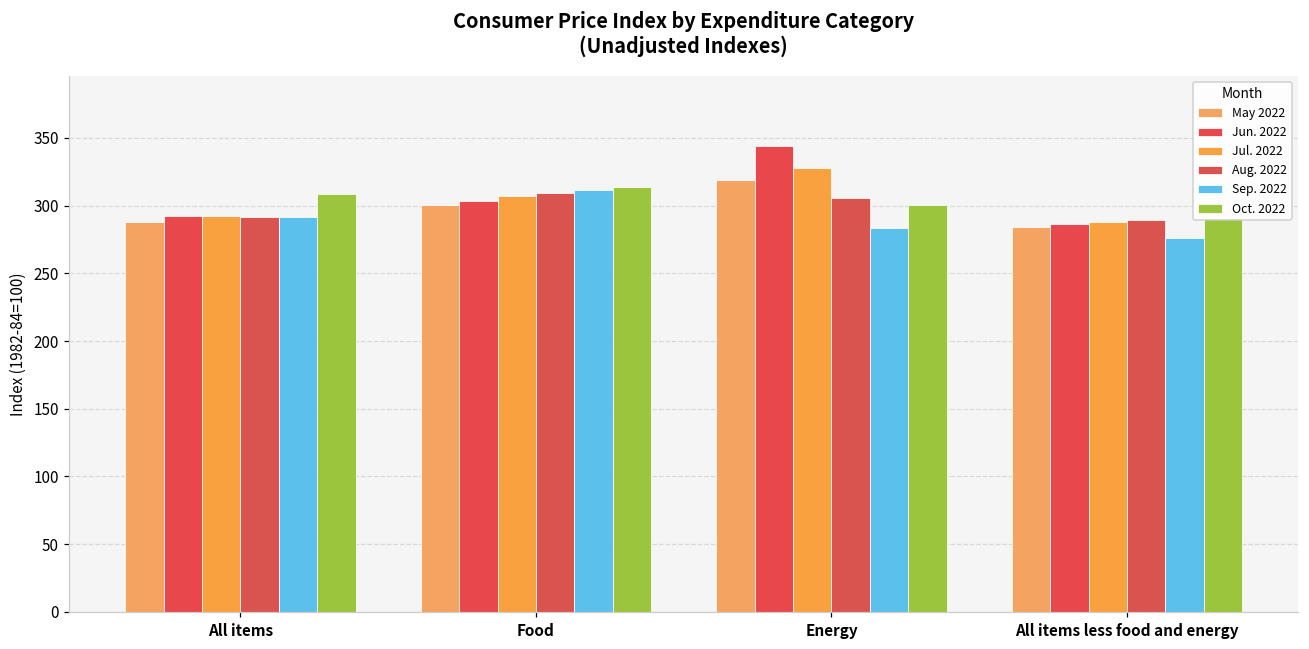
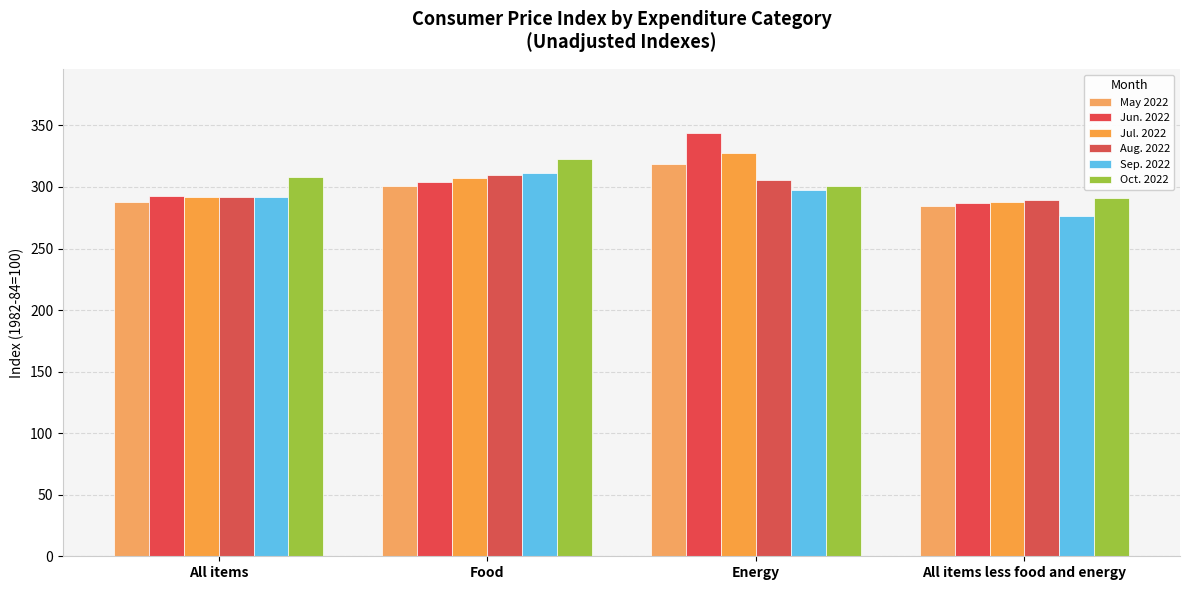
  {
    "Sep. 2022": {
      "All items": 292,
      "Food": 312,
-     "Energy": 283,
+     "Energy": 297,
      "All items less food and energy": 276
    },
    "Oct. 2022": {
      "All items": 308,
-     "Food": 314,
+     "Food": 323,
      "Energy": 301,
      "All items less food and energy": 291
    }
  }
